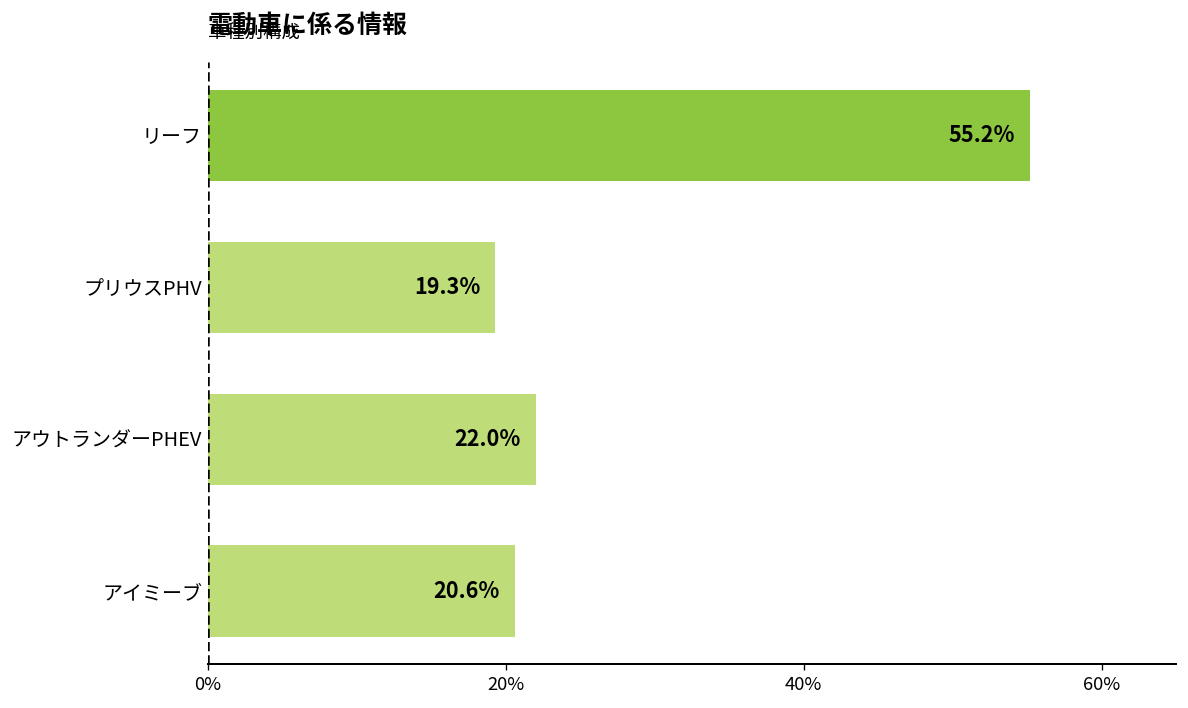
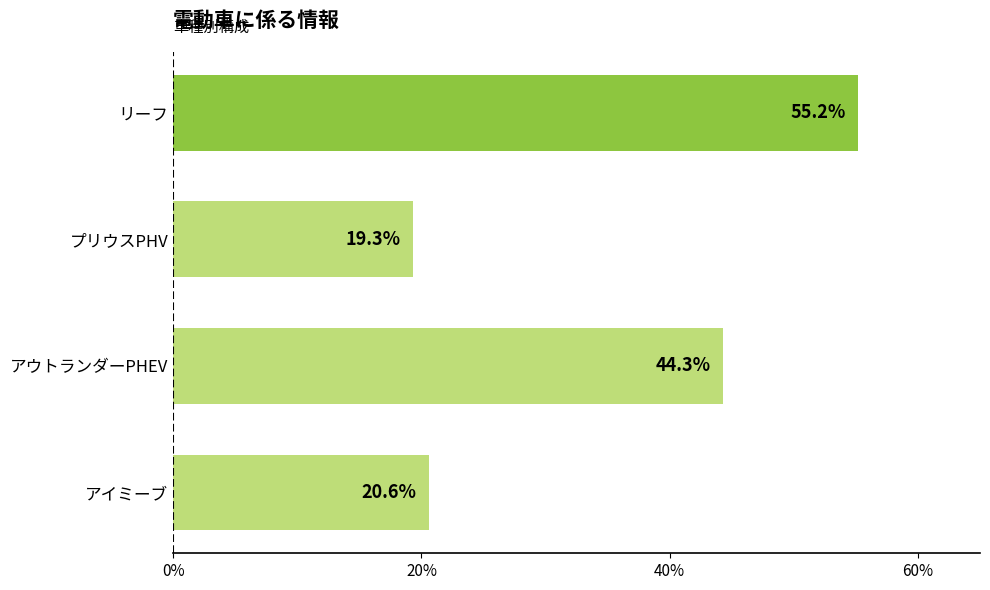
  {
    "リーフ": "55.2%",
    "プリウスPHV": "19.3%",
-   "アウトランダーPHEV": "22.0%",
+   "アウトランダーPHEV": "44.3%",
    "アイミーブ": "20.6%"
  }
